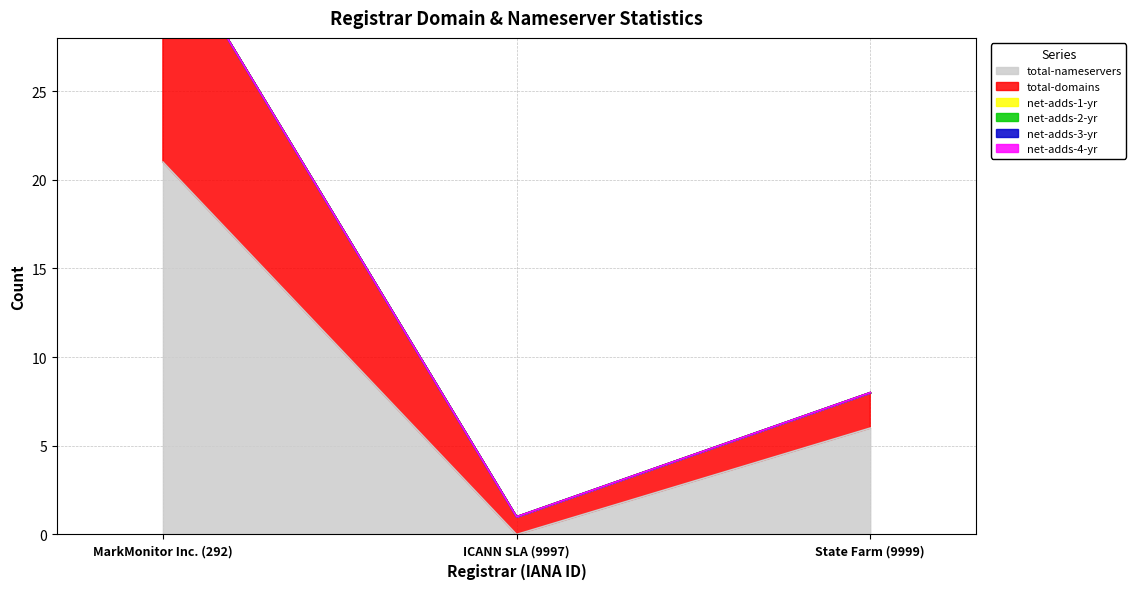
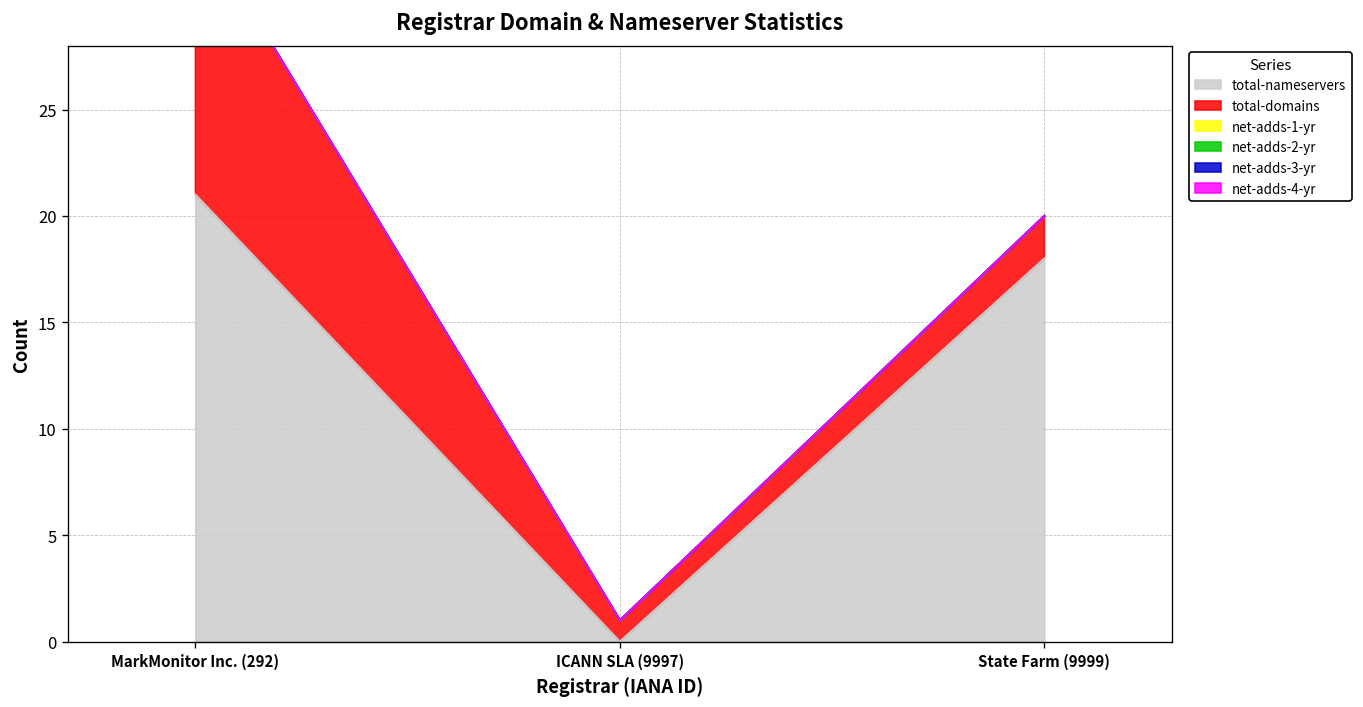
  {
    "total-nameservers": {
      "MarkMonitor Inc. (292)": 21,
      "ICANN SLA (9997)": 0,
-     "State Farm (9999)": 6
+     "State Farm (9999)": 18
    }
  }
